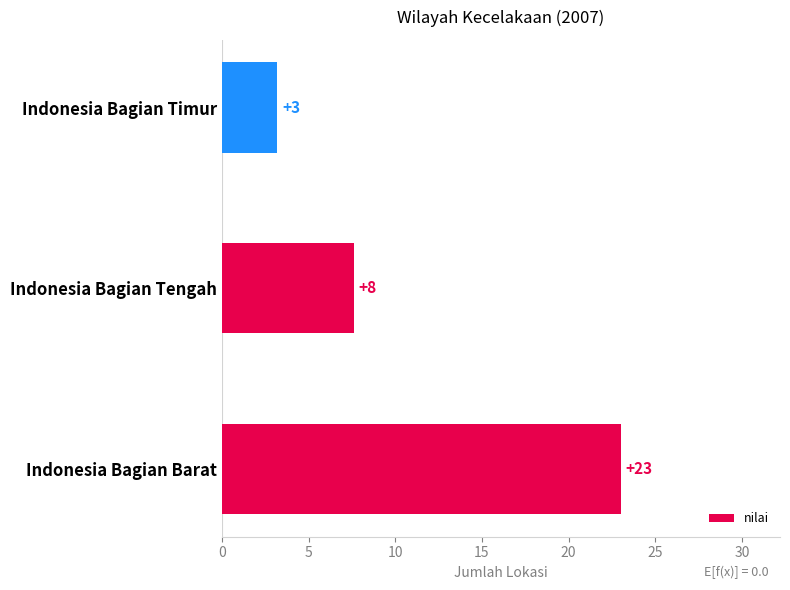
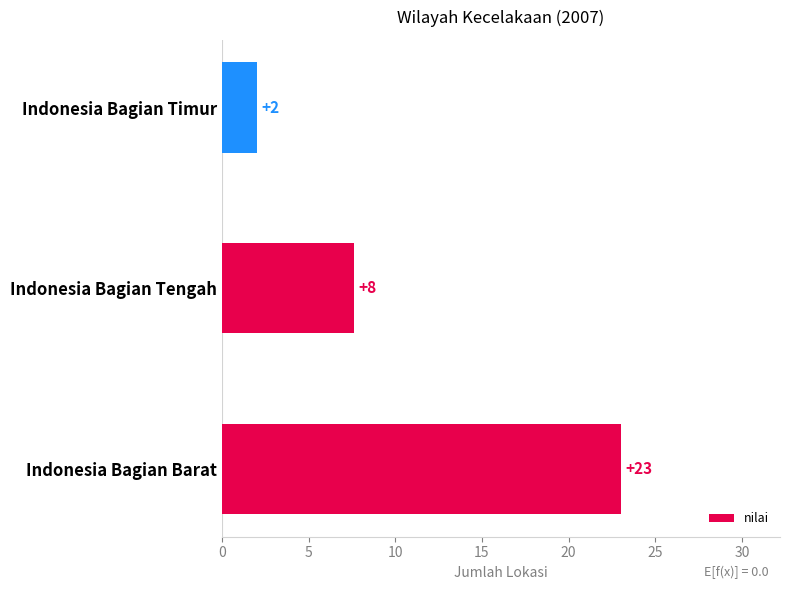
  {
-   "Indonesia Bagian Timur": "+3",
+   "Indonesia Bagian Timur": "+2",
    "Indonesia Bagian Tengah": "+8",
    "Indonesia Bagian Barat": "+23"
  }
